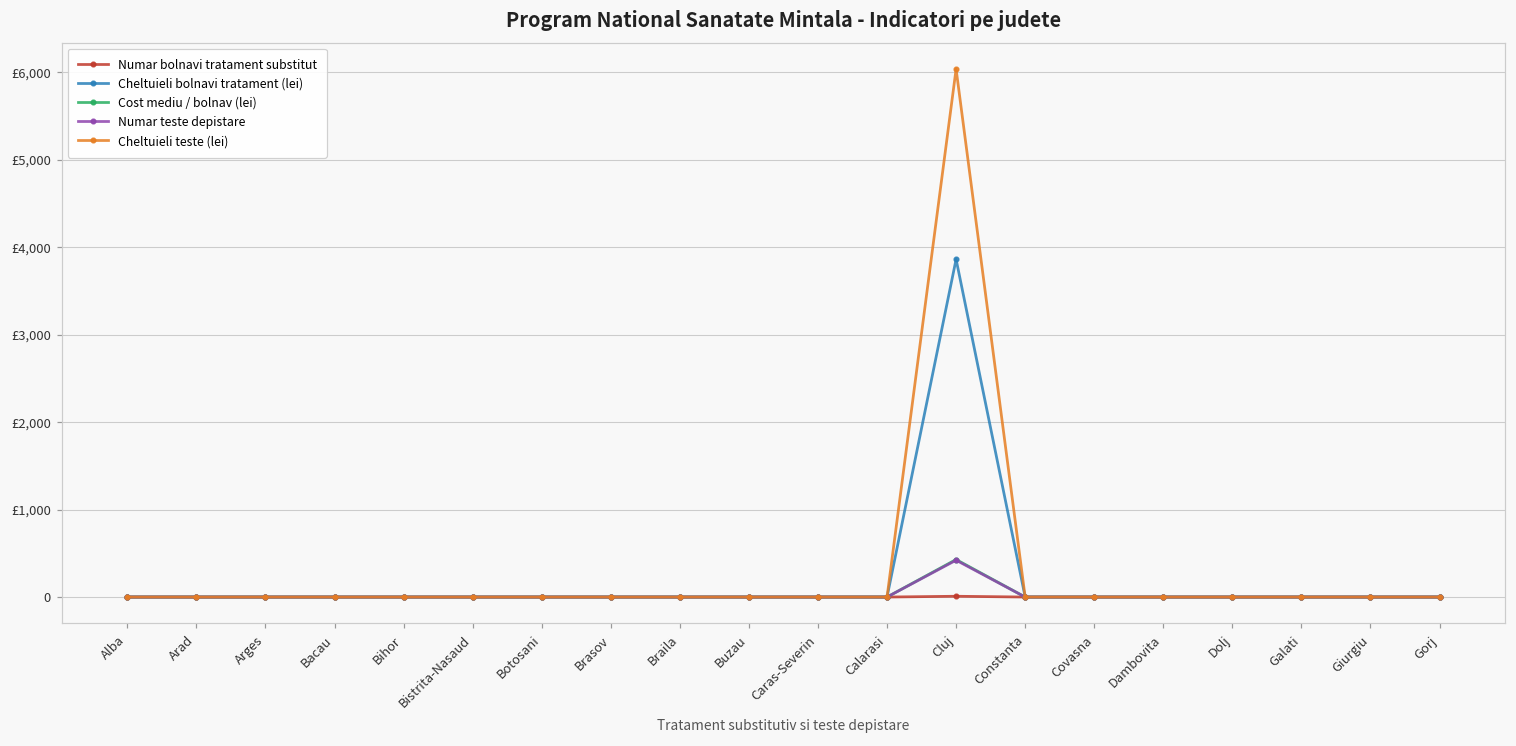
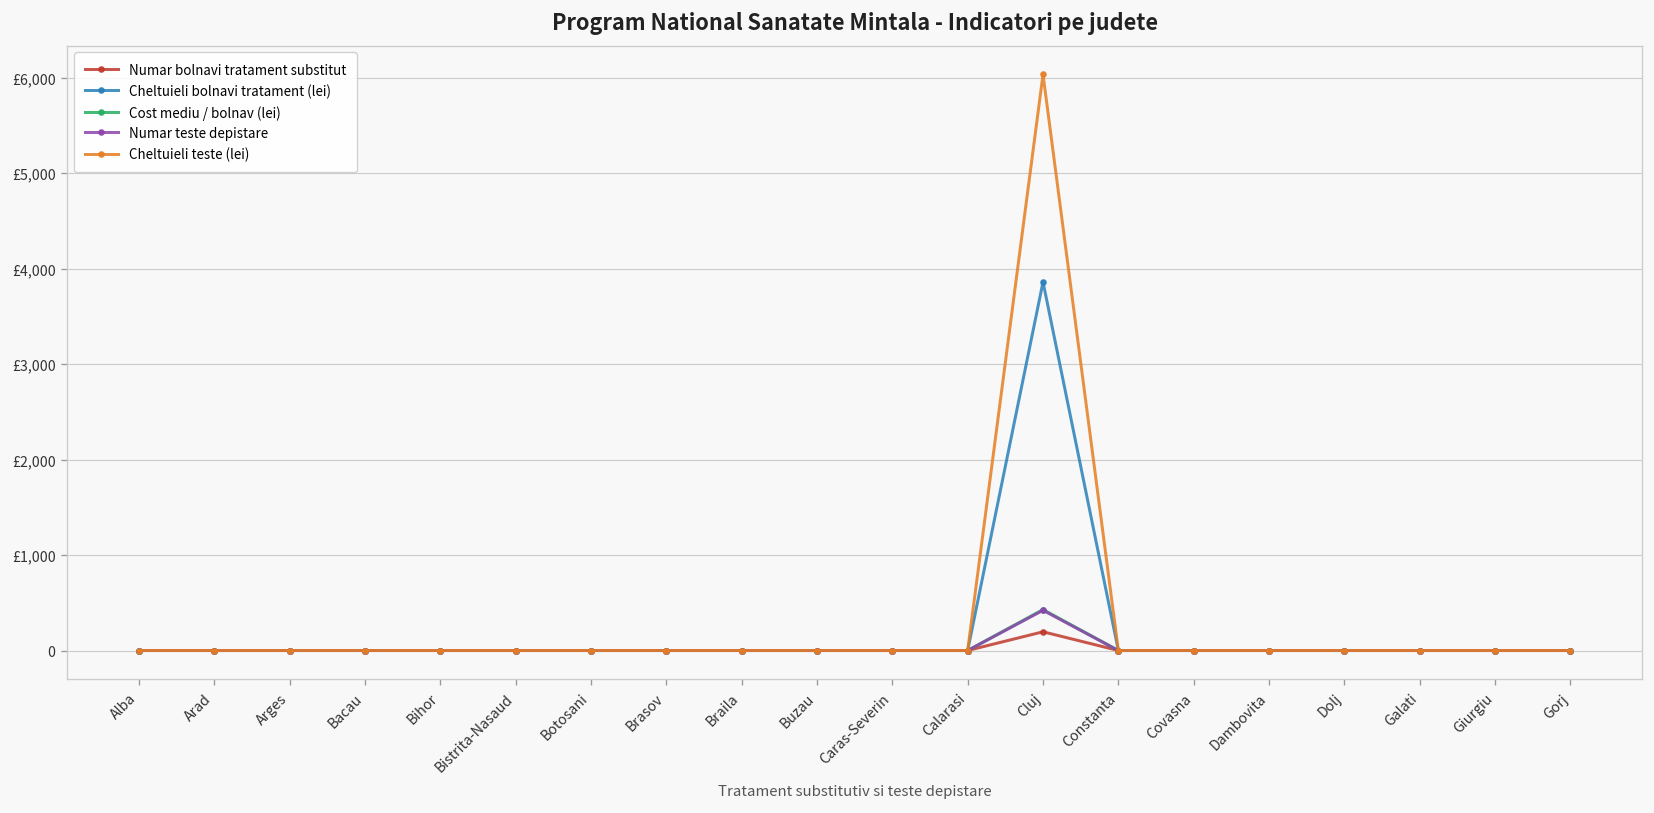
  {
    "Numar bolnavi tratament substitut": {
-     "Cluj": "£0"
+     "Cluj": "£200"
    },
    "Cheltuieli bolnavi tratament (lei)": {
      "Cluj": "£3,900"
    },
    "Numar teste depistare": {
      "Cluj": "£400"
    },
    "Cheltuieli teste (lei)": {
      "Cluj": "£6,000"
    }
  }
